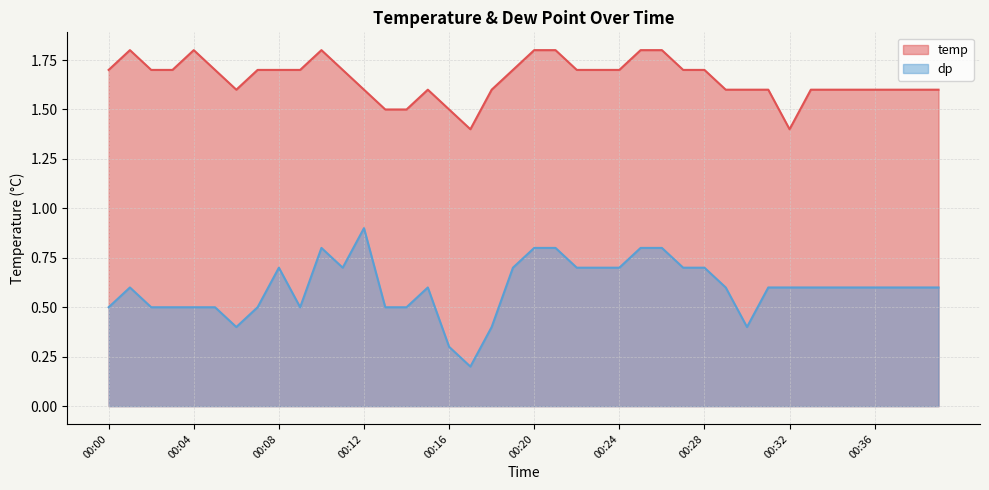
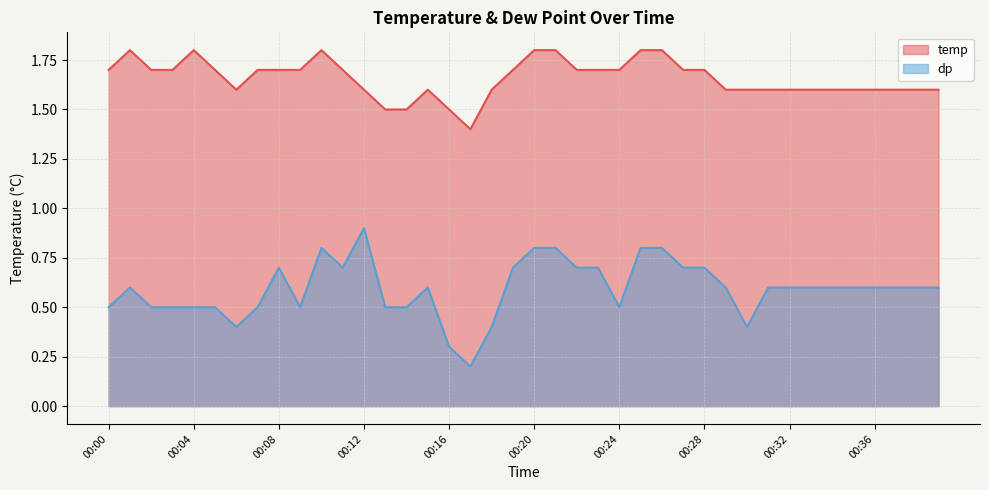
  {
    "temp": {
      "00:00": 1.7,
      "00:04": 1.8,
      "00:08": 1.7,
      "00:12": 1.6,
      "00:16": 1.5,
      "00:20": 1.8,
      "00:24": 1.7,
      "00:28": 1.7,
-     "00:32": 1.4,
+     "00:32": 1.6,
      "00:36": 1.6
    },
    "dp": {
      "00:00": 0.5,
      "00:04": 0.5,
      "00:08": 0.7,
      "00:12": 0.9,
      "00:16": 0.3,
      "00:20": 0.8,
-     "00:24": 0.7,
+     "00:24": 0.5,
      "00:28": 0.7,
      "00:32": 0.6,
      "00:36": 0.6
    }
  }
